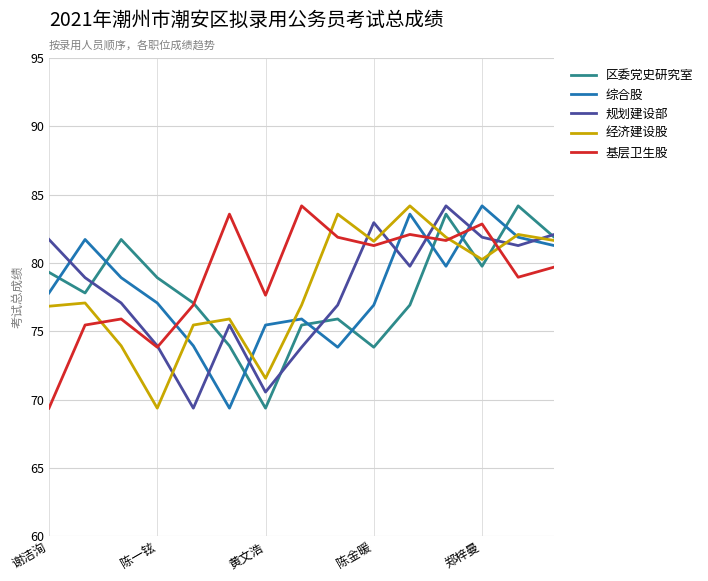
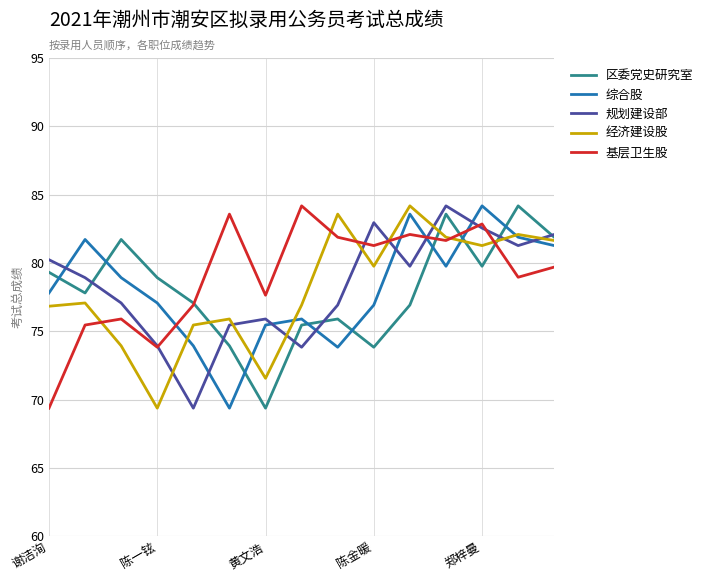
  {
    "规划建设部": {
-     "谢洁洵": 81.7,
-     "黄文浩": 70.5,
+     "谢洁洵": 80.2,
+     "黄文浩": 75.9,
      "陈金暖": 82.9,
-     "郑梓曼": 81.9
+     "郑梓曼": 82.6
    },
    "经济建设股": {
      "谢洁洵": 76.8,
      "陈一铉": 69.4,
      "黄文浩": 71.6,
-     "陈金暖": 81.6,
-     "郑梓曼": 80.2
+     "陈金暖": 79.8,
+     "郑梓曼": 81.3
    },
    "基层卫生股": {
      "谢洁洵": 69.4,
      "黄文浩": 77.6,
      "陈金暖": 81.3,
      "郑梓曼": 82.9
    }
  }
